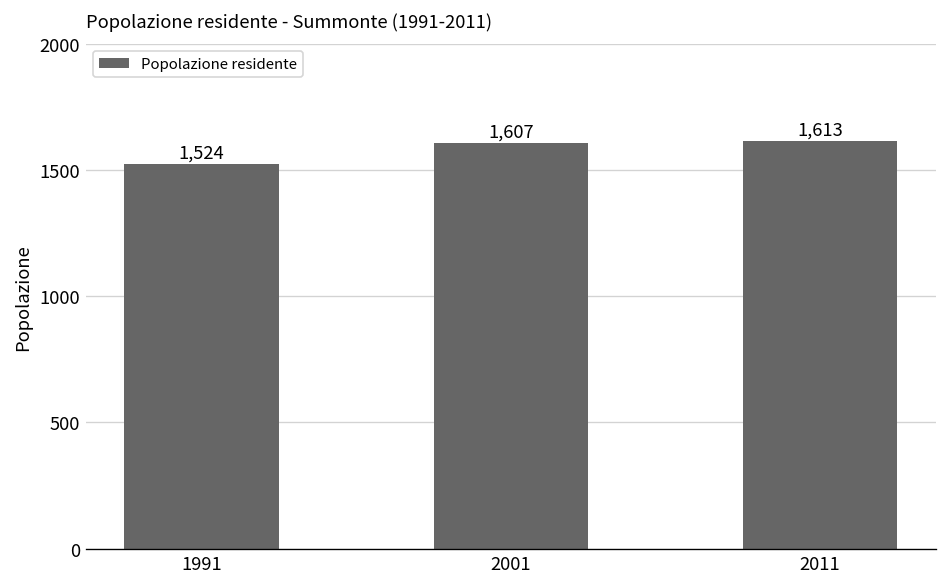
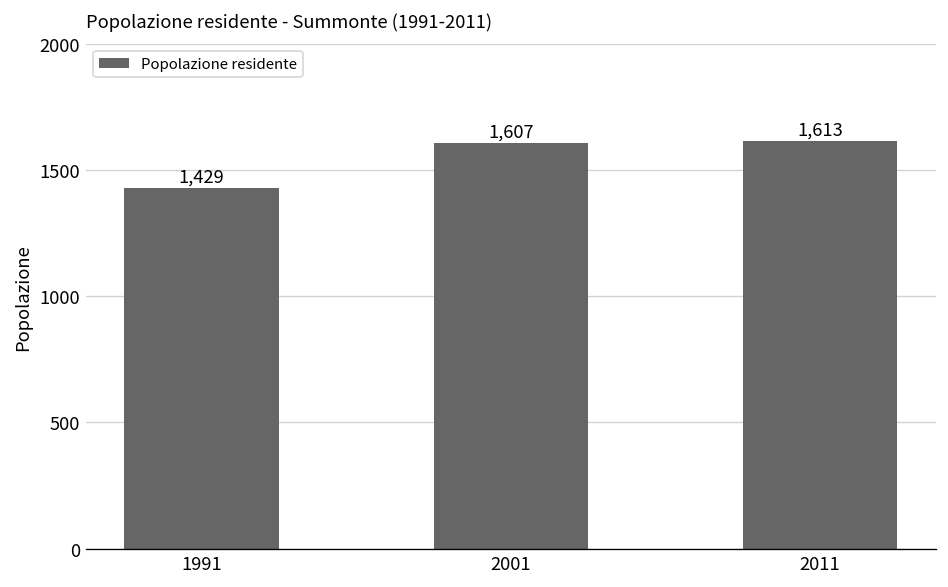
  {
-   "1991": "1,524",
+   "1991": "1,429",
    "2001": "1,607",
    "2011": "1,613"
  }
